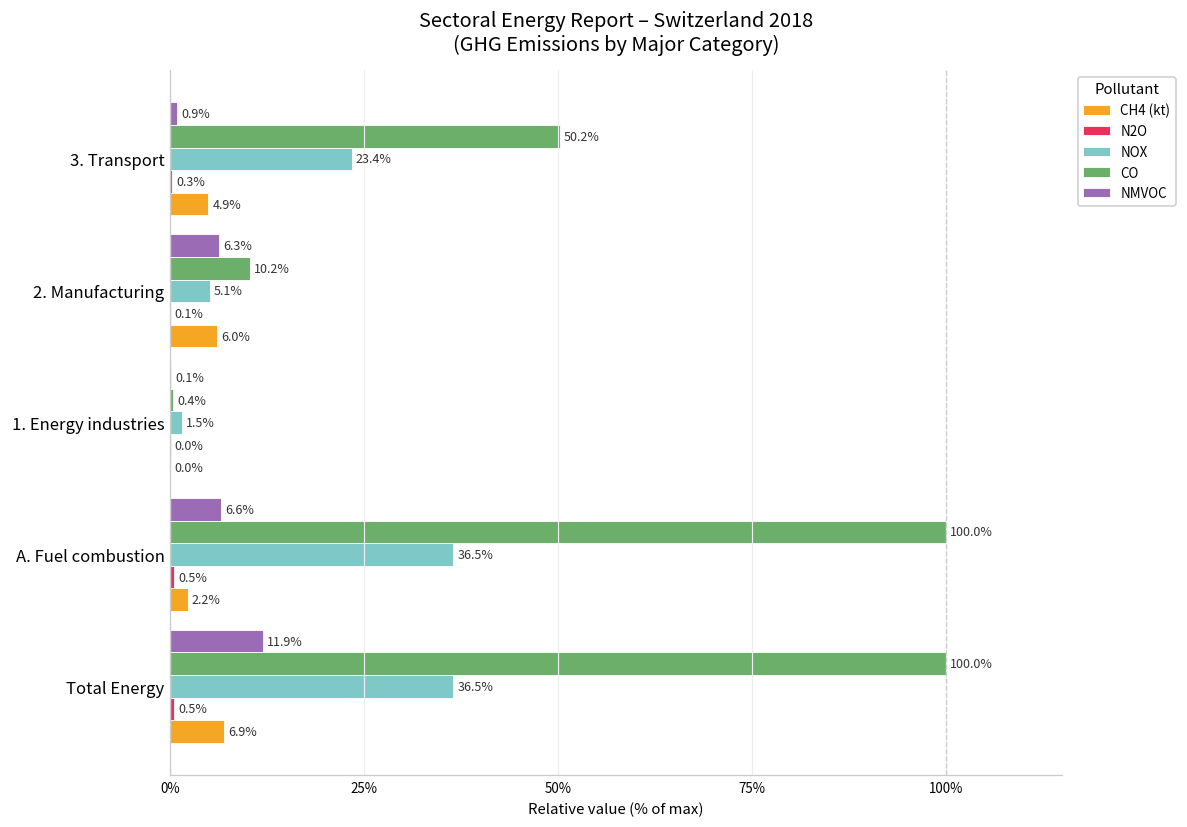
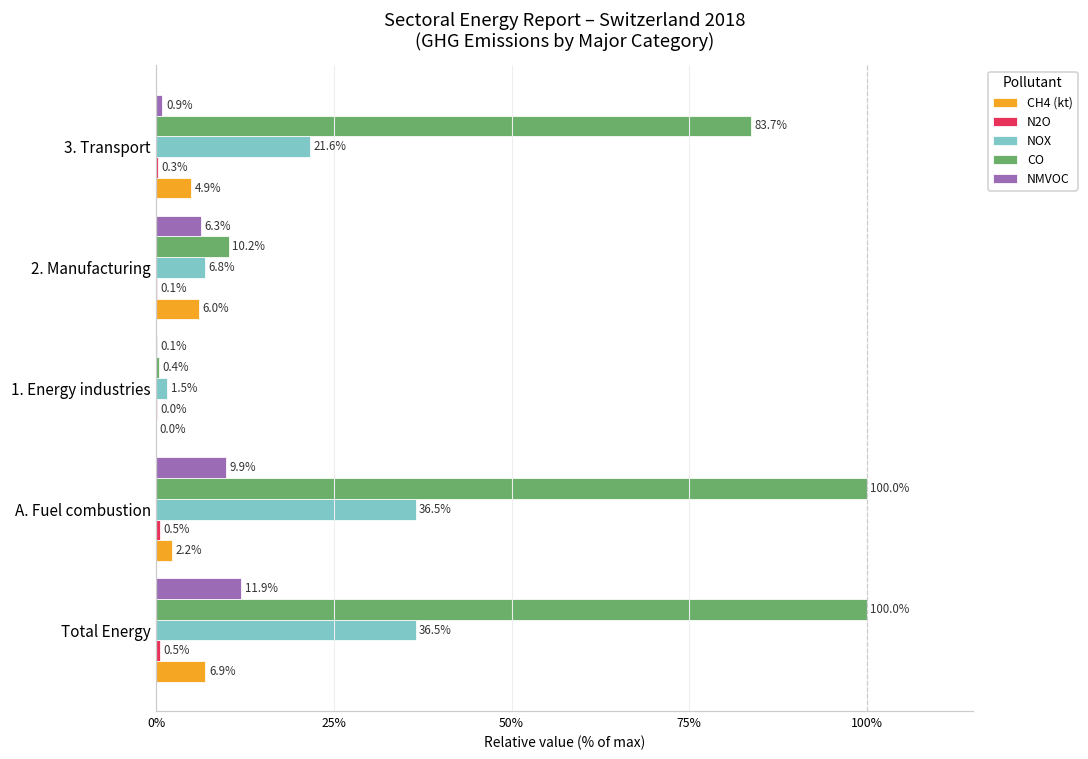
  {
    "CH4 (kt)": {
      "3. Transport": "4.9%",
      "2. Manufacturing": "6.0%",
      "1. Energy industries": "0.0%",
      "A. Fuel combustion": "2.2%",
      "Total Energy": "6.9%"
    },
    "N2O": {
      "3. Transport": "0.3%",
      "2. Manufacturing": "0.1%",
      "1. Energy industries": "0.0%",
      "A. Fuel combustion": "0.5%",
      "Total Energy": "0.5%"
    },
    "NOX": {
-     "3. Transport": "23.4%",
-     "2. Manufacturing": "5.1%",
+     "3. Transport": "21.6%",
+     "2. Manufacturing": "6.8%",
      "1. Energy industries": "1.5%",
      "A. Fuel combustion": "36.5%",
      "Total Energy": "36.5%"
    },
    "CO": {
-     "3. Transport": "50.2%",
+     "3. Transport": "83.7%",
      "2. Manufacturing": "10.2%",
      "1. Energy industries": "0.4%",
      "A. Fuel combustion": "100.0%",
      "Total Energy": "100.0%"
    },
    "NMVOC": {
      "3. Transport": "0.9%",
      "2. Manufacturing": "6.3%",
      "1. Energy industries": "0.1%",
-     "A. Fuel combustion": "6.6%",
+     "A. Fuel combustion": "9.9%",
      "Total Energy": "11.9%"
    }
  }
